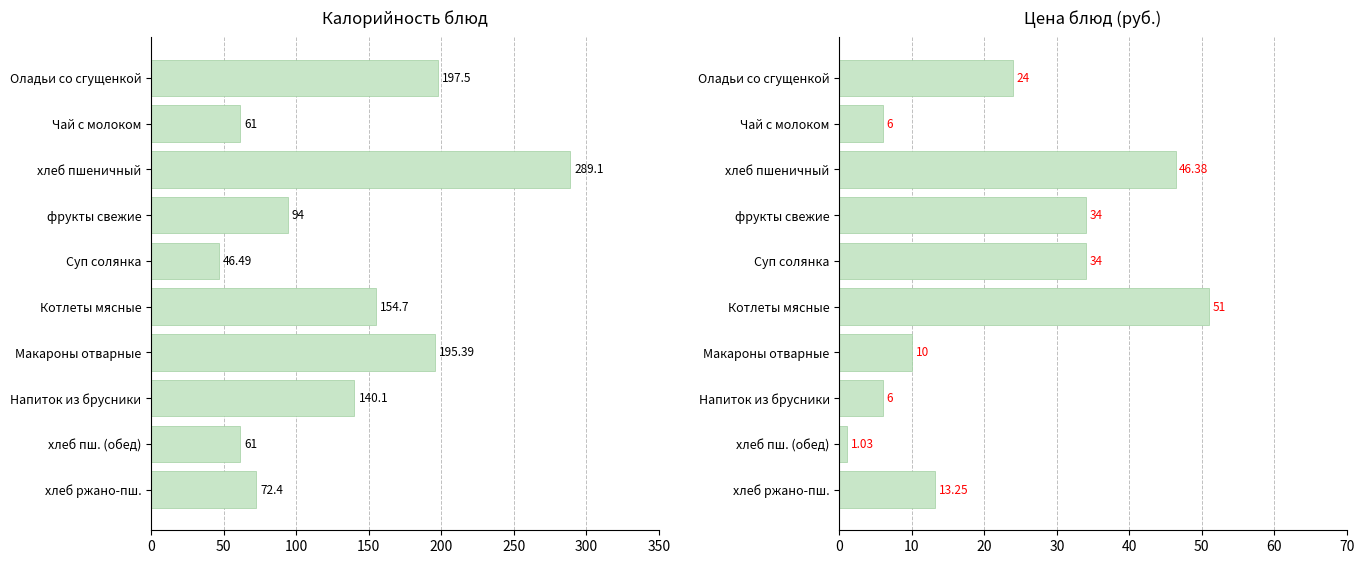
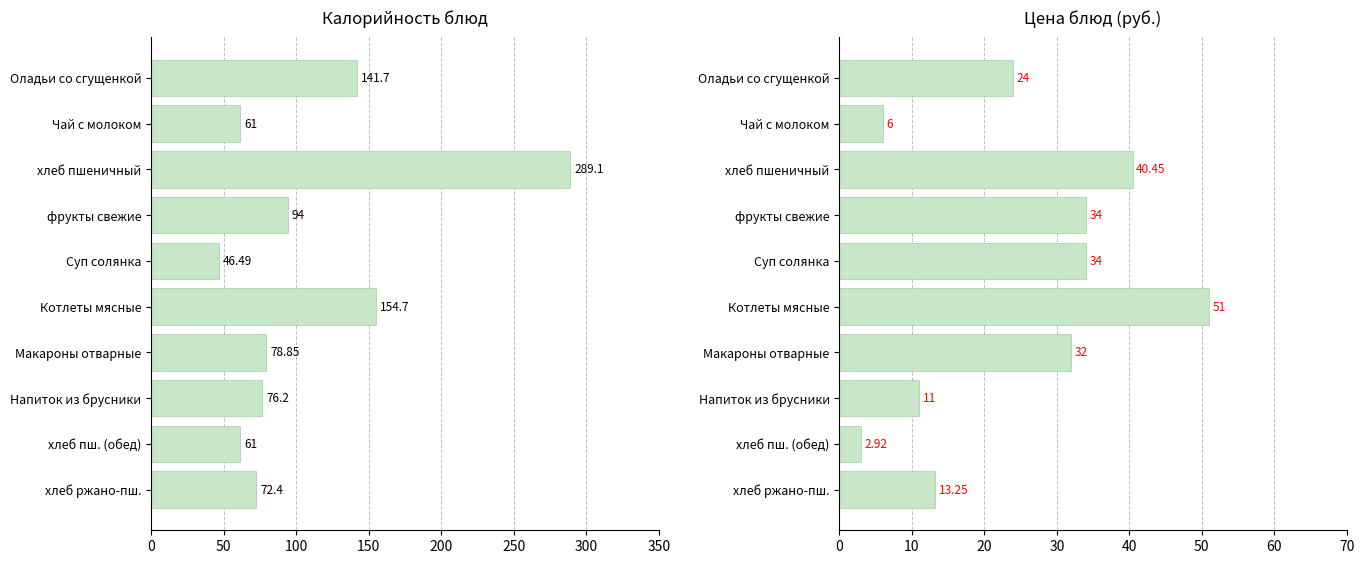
  {
    "Калорийность блюд": {
-     "Оладьи со сгущенкой": 197.5,
+     "Оладьи со сгущенкой": 141.7,
      "Чай с молоком": 61,
      "хлеб пшеничный": 289.1,
      "фрукты свежие": 94,
      "Суп солянка": 46.49,
      "Котлеты мясные": 154.7,
-     "Макароны отварные": 195.39,
-     "Напиток из брусники": 140.1,
+     "Макароны отварные": 78.85,
+     "Напиток из брусники": 76.2,
      "хлеб пш. (обед)": 61,
      "хлеб ржано-пш.": 72.4
    },
    "Цена блюд (руб.)": {
      "Оладьи со сгущенкой": 24,
      "Чай с молоком": 6,
-     "хлеб пшеничный": 46.38,
+     "хлеб пшеничный": 40.45,
      "фрукты свежие": 34,
      "Суп солянка": 34,
      "Котлеты мясные": 51,
-     "Макароны отварные": 10,
-     "Напиток из брусники": 6,
-     "хлеб пш. (обед)": 1.03,
+     "Макароны отварные": 32,
+     "Напиток из брусники": 11,
+     "хлеб пш. (обед)": 2.92,
      "хлеб ржано-пш.": 13.25
    }
  }
